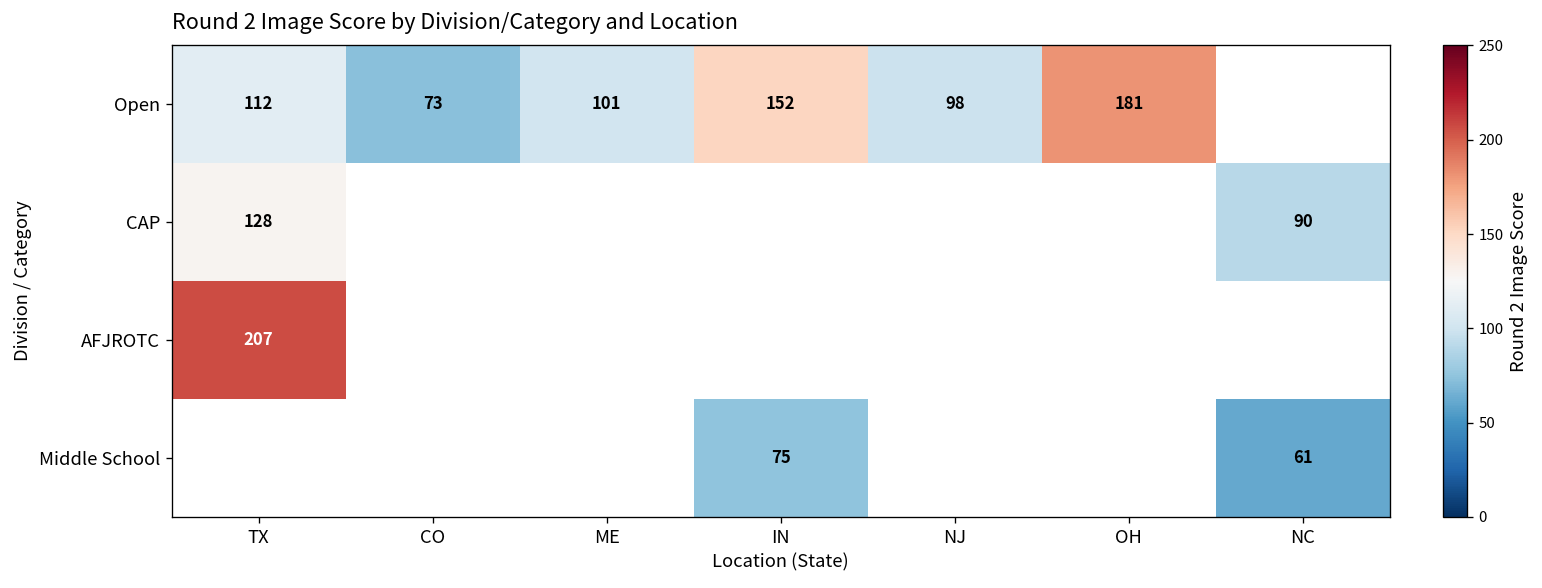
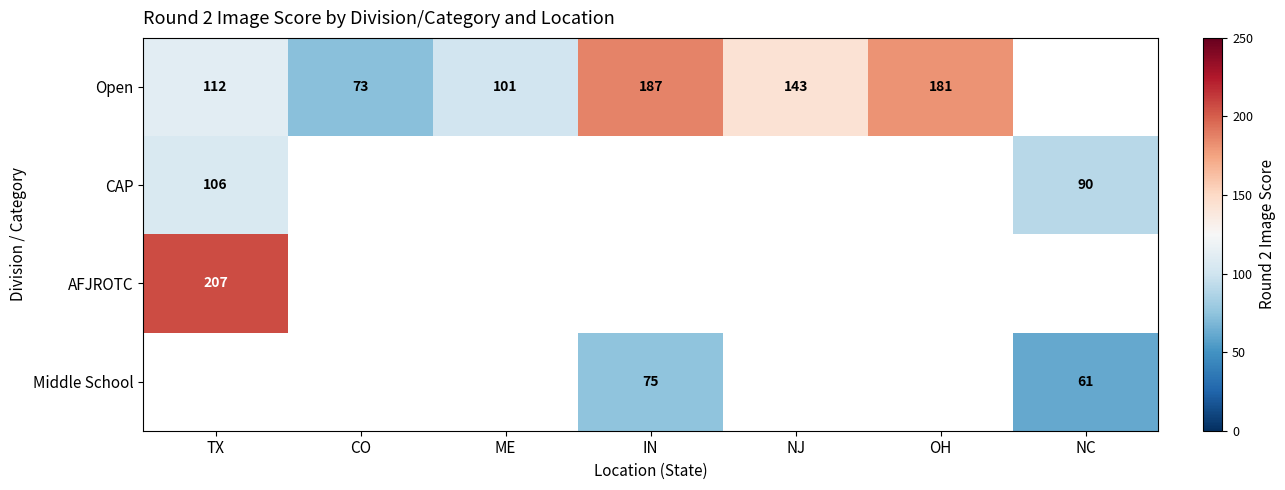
  {
    "Open": {
      "TX": 112,
      "CO": 73,
      "ME": 101,
-     "IN": 152,
-     "NJ": 98,
+     "IN": 187,
+     "NJ": 143,
      "OH": 181
    },
    "CAP": {
-     "TX": 128,
+     "TX": 106,
      "NC": 90
    },
    "AFJROTC": {
      "TX": 207
    },
    "Middle School": {
      "IN": 75,
      "NC": 61
    }
  }
